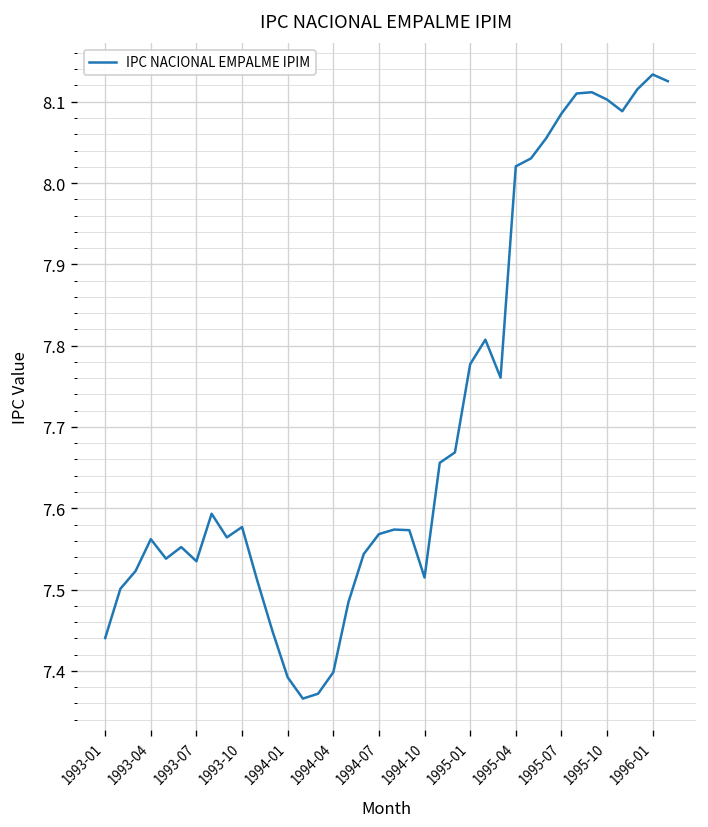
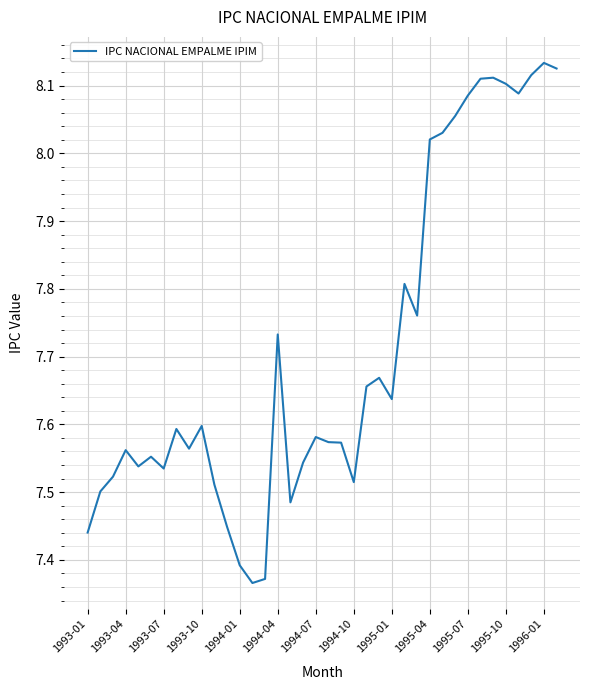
  {
    "1993-01": 7.44,
    "1993-04": 7.56,
    "1993-07": 7.53,
-   "1993-10": 7.58,
+   "1993-10": 7.60,
    "1994-01": 7.39,
-   "1994-04": 7.40,
-   "1994-07": 7.57,
+   "1994-04": 7.73,
+   "1994-07": 7.58,
    "1994-10": 7.51,
-   "1995-01": 7.78,
+   "1995-01": 7.64,
    "1995-04": 8.02,
    "1995-07": 8.09,
    "1995-10": 8.10,
    "1996-01": 8.13
  }
